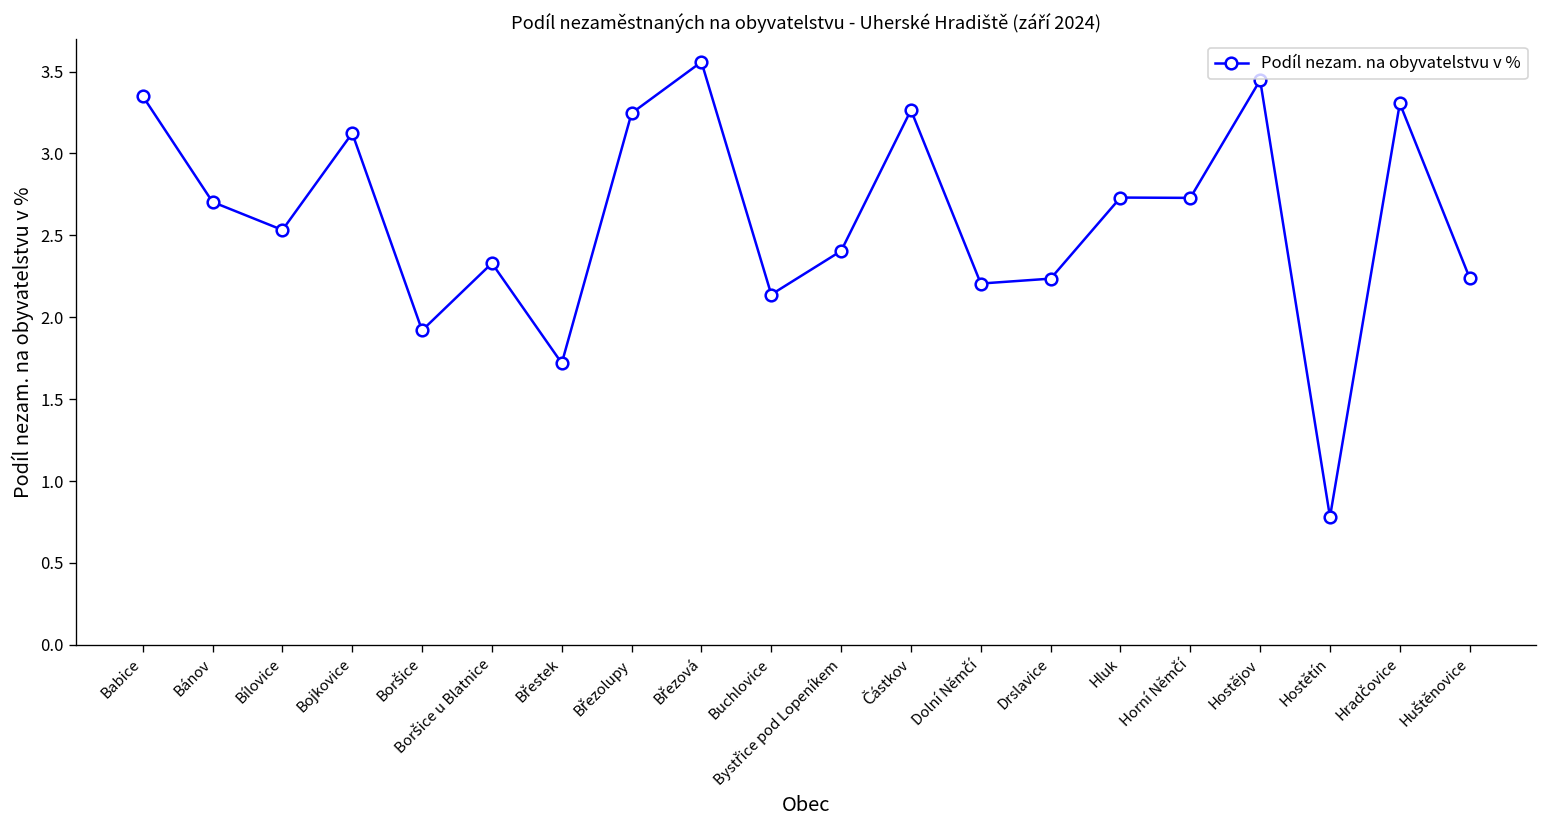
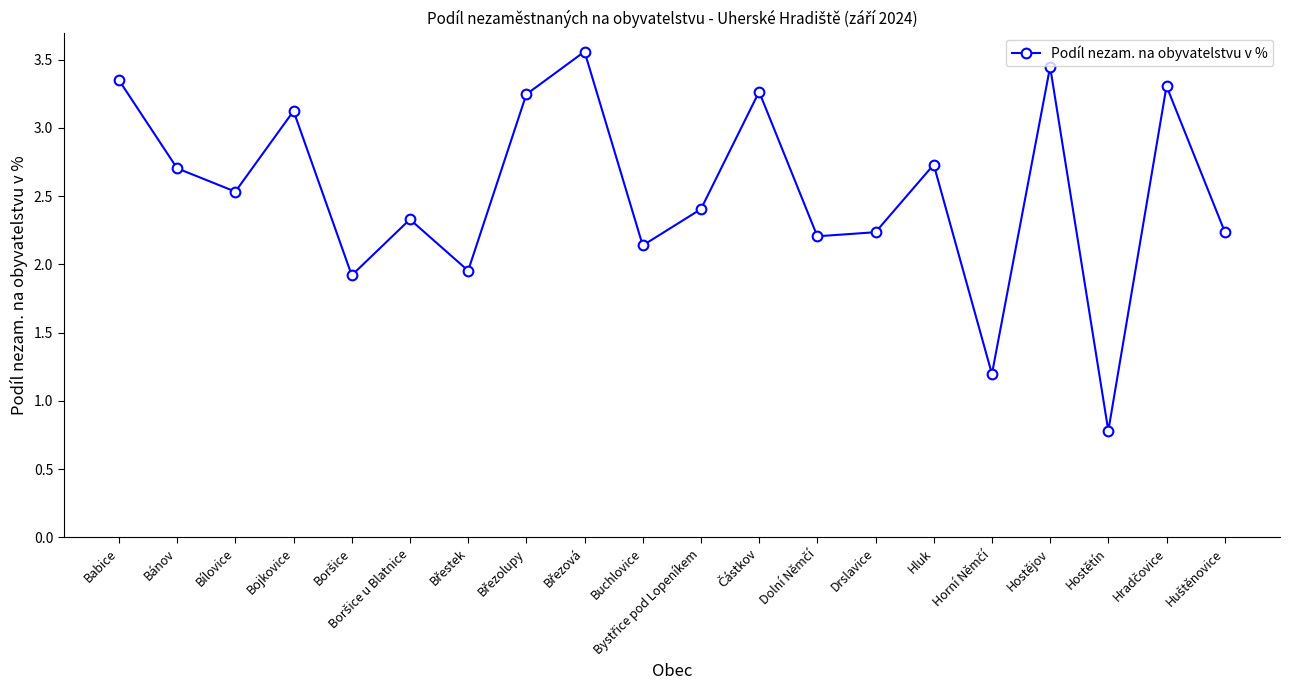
  {
    "Babice": 3.35,
    "Bánov": 2.70,
    "Bílovice": 2.53,
    "Bojkovice": 3.12,
    "Boršice": 1.92,
    "Boršice u Blatnice": 2.33,
-   "Břestek": 1.72,
+   "Břestek": 1.95,
    "Březolupy": 3.25,
    "Březová": 3.56,
    "Buchlovice": 2.14,
    "Bystřice pod Lopeníkem": 2.41,
    "Částkov": 3.27,
    "Dolní Němčí": 2.21,
    "Drslavice": 2.24,
    "Hluk": 2.73,
-   "Horní Němčí": 2.73,
+   "Horní Němčí": 1.20,
    "Hostějov": 3.45,
    "Hostětín": 0.78,
    "Hradčovice": 3.31,
    "Huštěnovice": 2.24
  }
